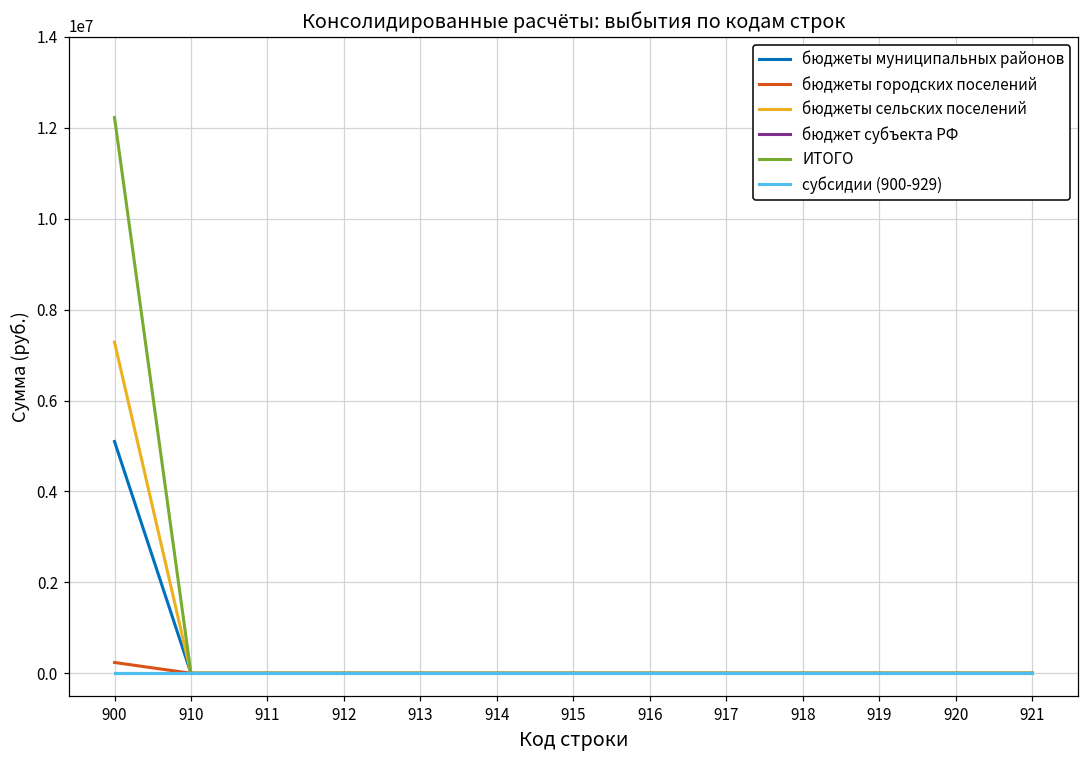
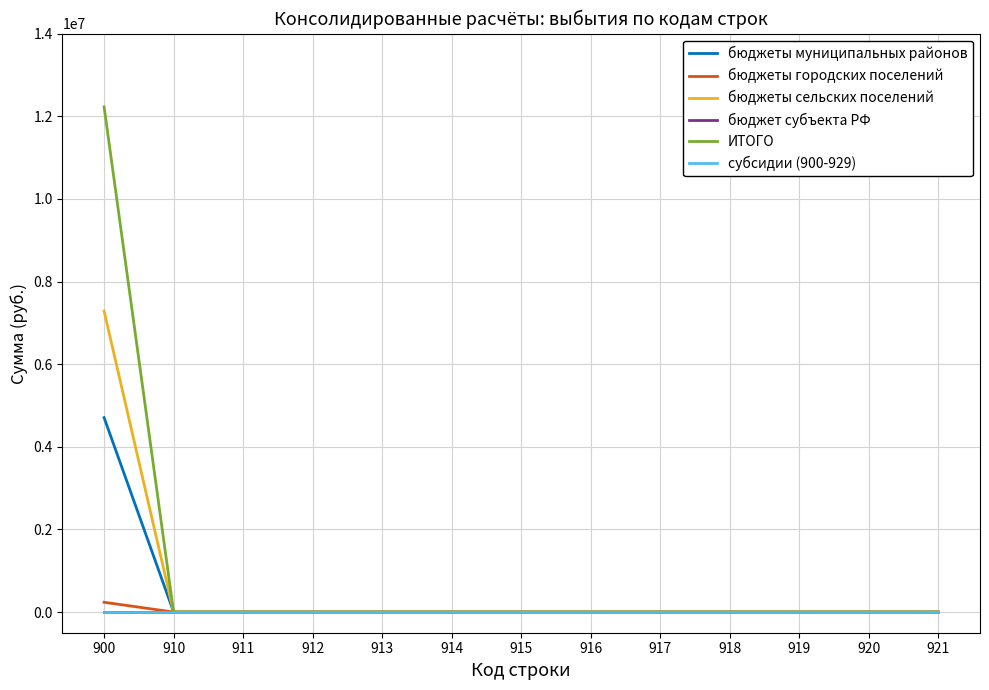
  {
    "бюджеты муниципальных районов": {
-     "900": 5100000
+     "900": 4700000
    },
    "бюджеты городских поселений": {
      "900": 200000
    },
    "бюджеты сельских поселений": {
      "900": 7300000
    },
    "субсидии (900-929)": {
      "900": 0
    },
    "ИТОГО": {
      "900": 12200000
    }
  }
